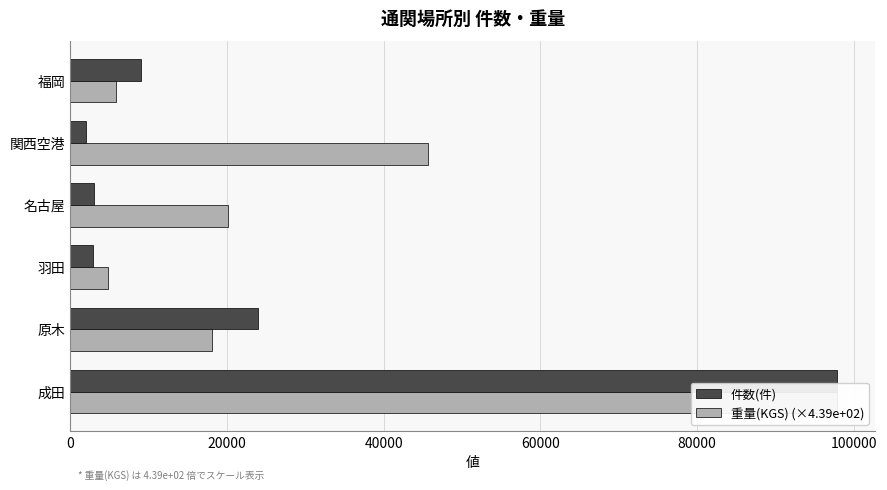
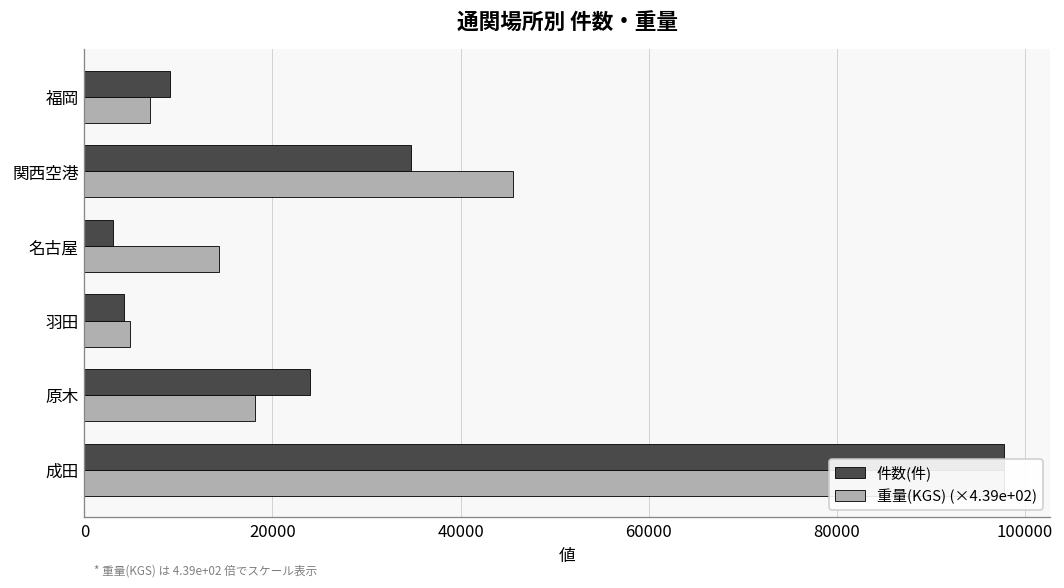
  {
    "件数(件)": {
      "福岡": 9000,
-     "関西空港": 2000,
+     "関西空港": 35000,
      "名古屋": 3000,
-     "羽田": 3000,
+     "羽田": 4000,
      "原木": 24000,
      "成田": 98000
    },
    "重量(KGS) (×4.39e+02)": {
-     "福岡": 6000,
+     "福岡": 7000,
      "関西空港": 46000,
-     "名古屋": 20000,
+     "名古屋": 14000,
      "羽田": 5000,
      "原木": 18000
    }
  }
